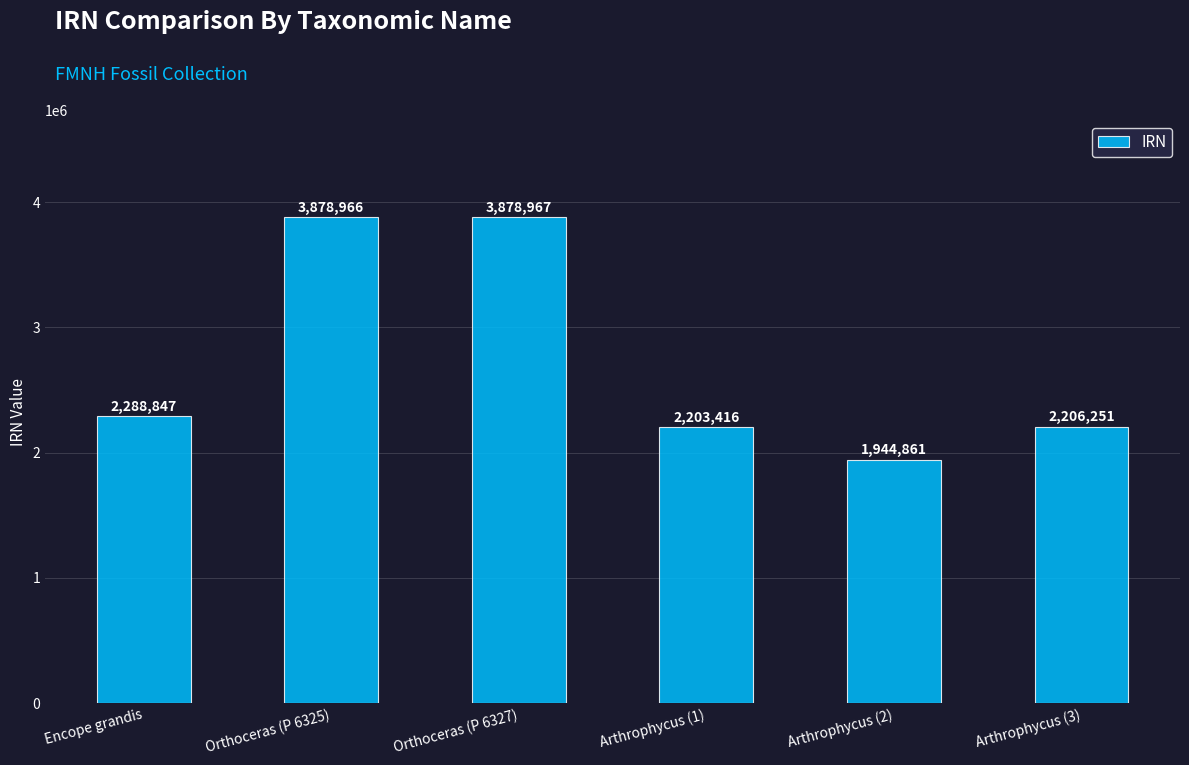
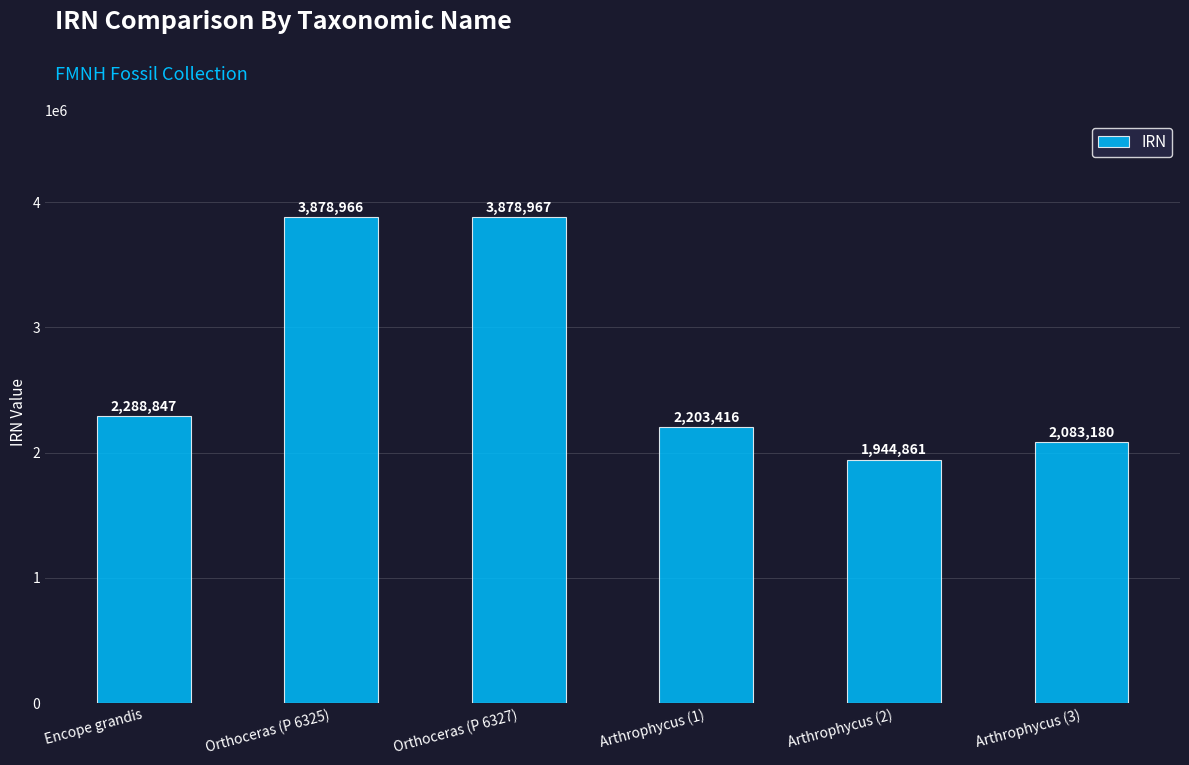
  {
    "Encope grandis": "2,288,847",
    "Orthoceras (P 6325)": "3,878,966",
    "Orthoceras (P 6327)": "3,878,967",
    "Arthrophycus (1)": "2,203,416",
    "Arthrophycus (2)": "1,944,861",
-   "Arthrophycus (3)": "2,206,251"
+   "Arthrophycus (3)": "2,083,180"
  }
